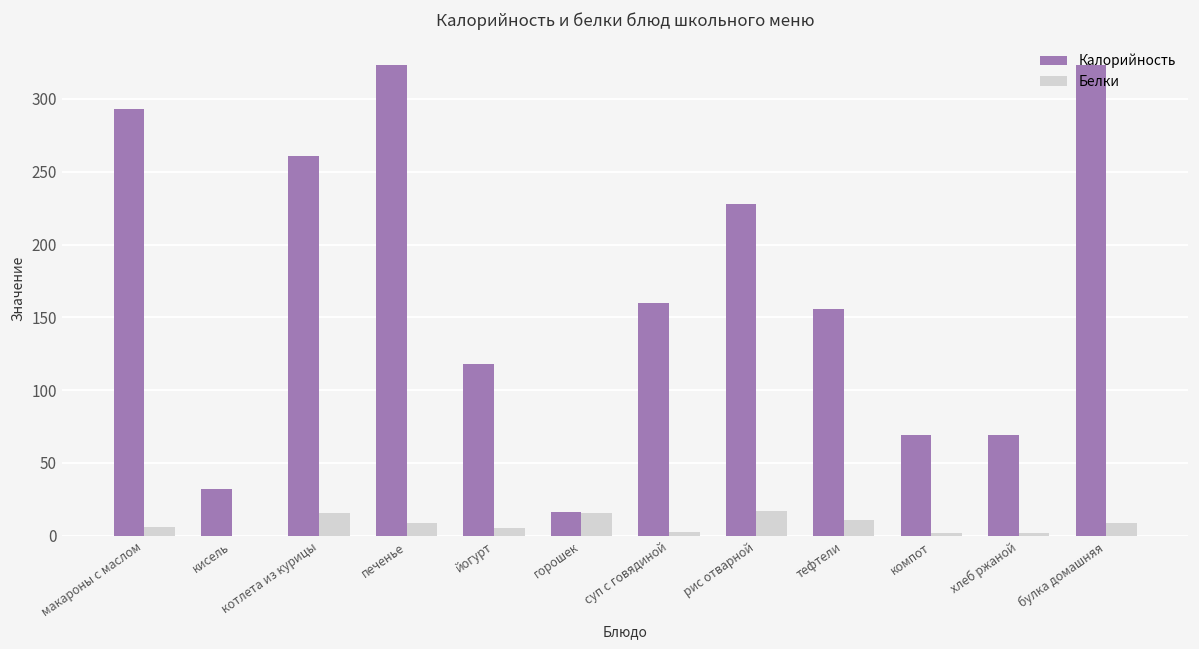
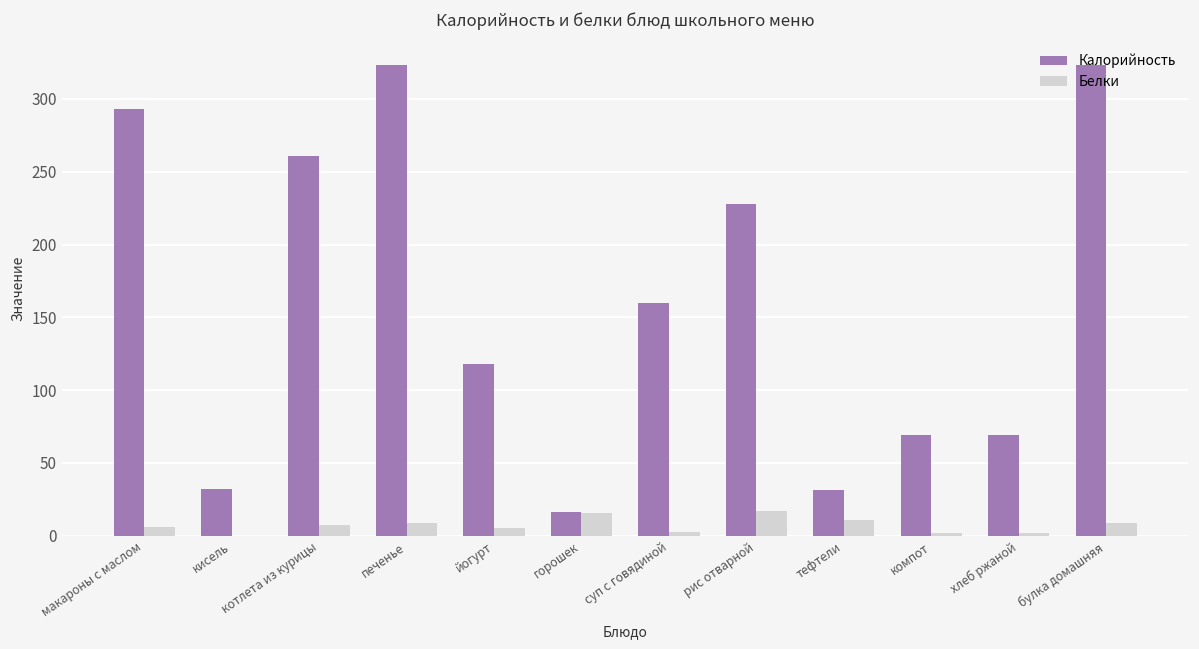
  {
    "Калорийность": {
      "макароны с маслом": 293,
      "кисель": 32,
      "котлета из курицы": 261,
      "печенье": 323,
      "йогурт": 118,
      "горошек": 16,
      "суп с говядиной": 160,
      "рис отварной": 228,
-     "тефтели": 156,
+     "тефтели": 32,
      "компот": 69,
      "хлеб ржаной": 69,
      "булка домашняя": 323
    },
    "Белки": {
      "макароны с маслом": 6,
      "кисель": 0,
-     "котлета из курицы": 16,
+     "котлета из курицы": 7,
      "печенье": 9,
      "йогурт": 6,
      "горошек": 16,
      "суп с говядиной": 2,
      "рис отварной": 17,
      "тефтели": 11,
      "компот": 2,
      "хлеб ржаной": 2,
      "булка домашняя": 9
    }
  }
